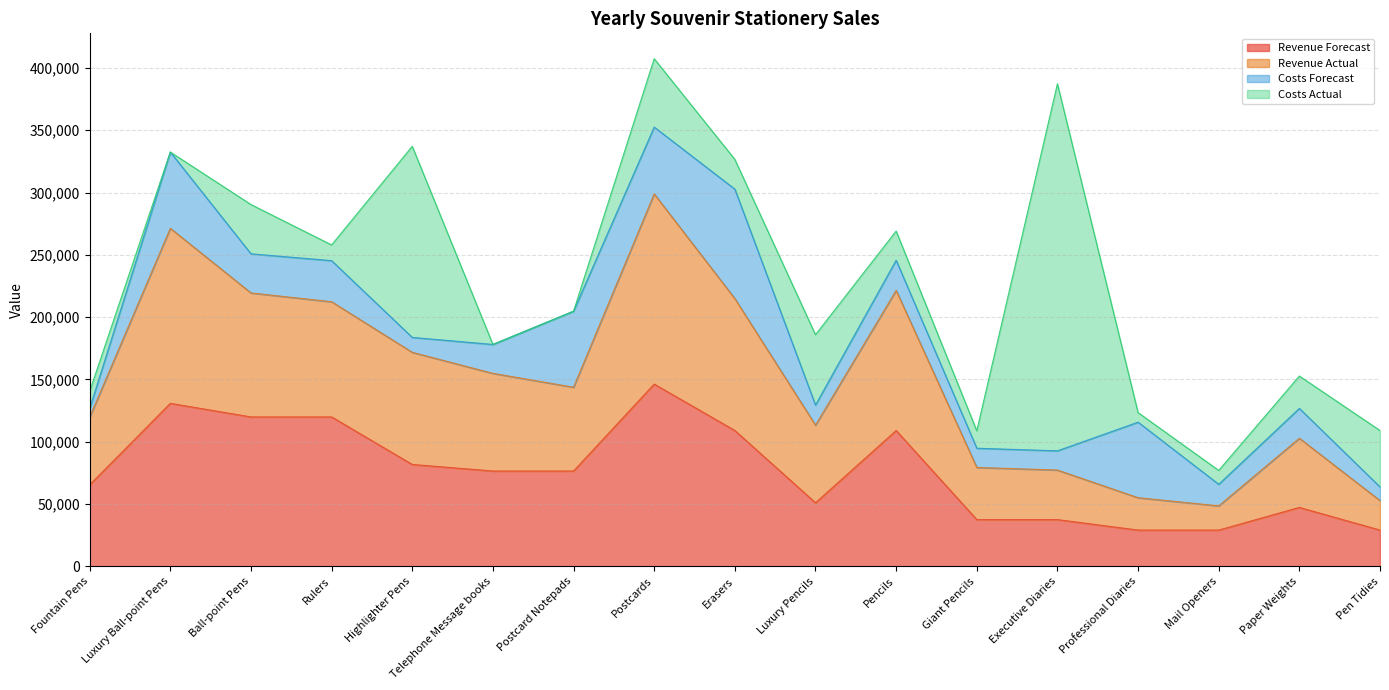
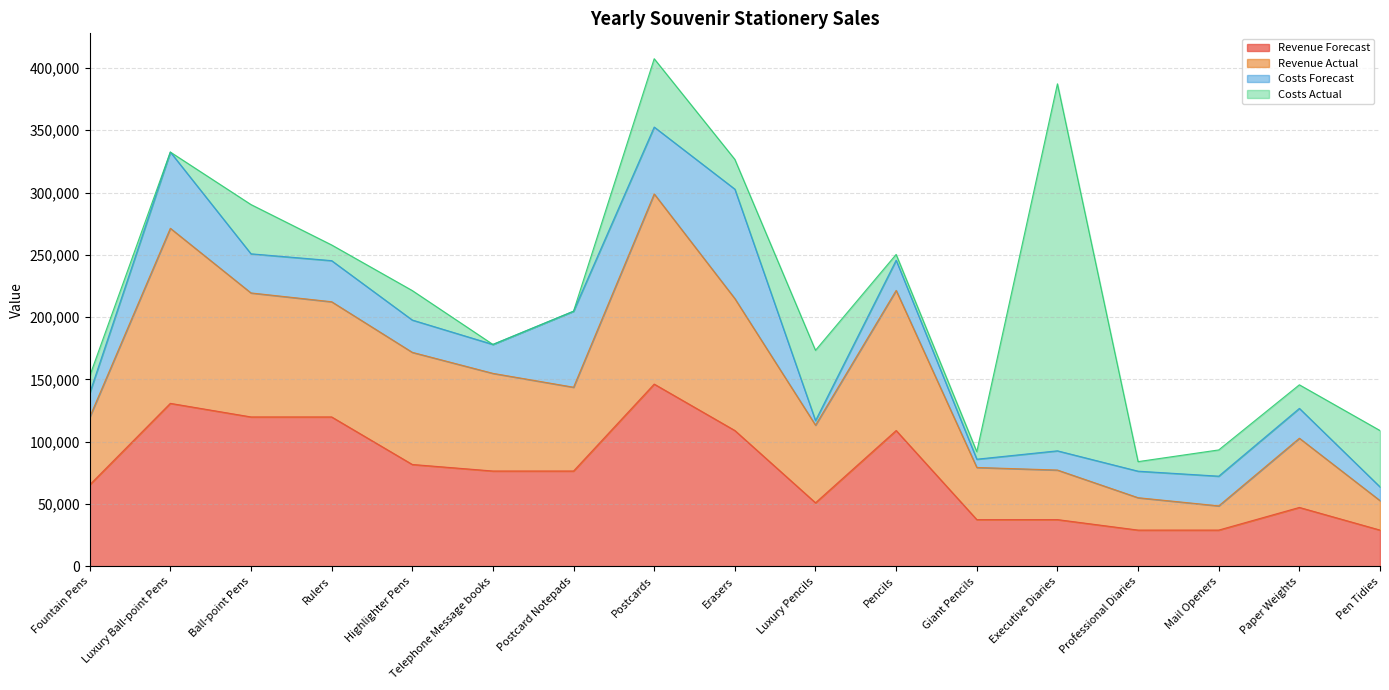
  {
    "Costs Forecast": {
-     "Fountain Pens": "7,000",
+     "Fountain Pens": "19,000",
      "Ball-point Pens": "31,000",
      "Rulers": "33,000",
-     "Highlighter Pens": "12,000",
+     "Highlighter Pens": "26,000",
      "Postcards": "54,000",
      "Erasers": "88,000",
-     "Luxury Pencils": "16,000",
+     "Luxury Pencils": "4,000",
      "Pencils": "24,000",
-     "Giant Pencils": "15,000",
+     "Giant Pencils": "7,000",
      "Executive Diaries": "15,000",
-     "Professional Diaries": "61,000",
-     "Mail Openers": "17,000",
+     "Professional Diaries": "21,000",
+     "Mail Openers": "24,000",
      "Paper Weights": "24,000",
      "Pen Tidies": "11,000"
    },
    "Costs Actual": {
      "Fountain Pens": "14,000",
      "Ball-point Pens": "40,000",
      "Rulers": "13,000",
-     "Highlighter Pens": "153,000",
+     "Highlighter Pens": "24,000",
      "Postcards": "55,000",
      "Erasers": "24,000",
      "Luxury Pencils": "56,000",
-     "Pencils": "23,000",
-     "Giant Pencils": "14,000",
+     "Pencils": "5,000",
+     "Giant Pencils": "6,000",
      "Executive Diaries": "295,000",
      "Professional Diaries": "8,000",
-     "Mail Openers": "11,000",
-     "Paper Weights": "26,000",
+     "Mail Openers": "21,000",
+     "Paper Weights": "19,000",
      "Pen Tidies": "45,000"
    }
  }
